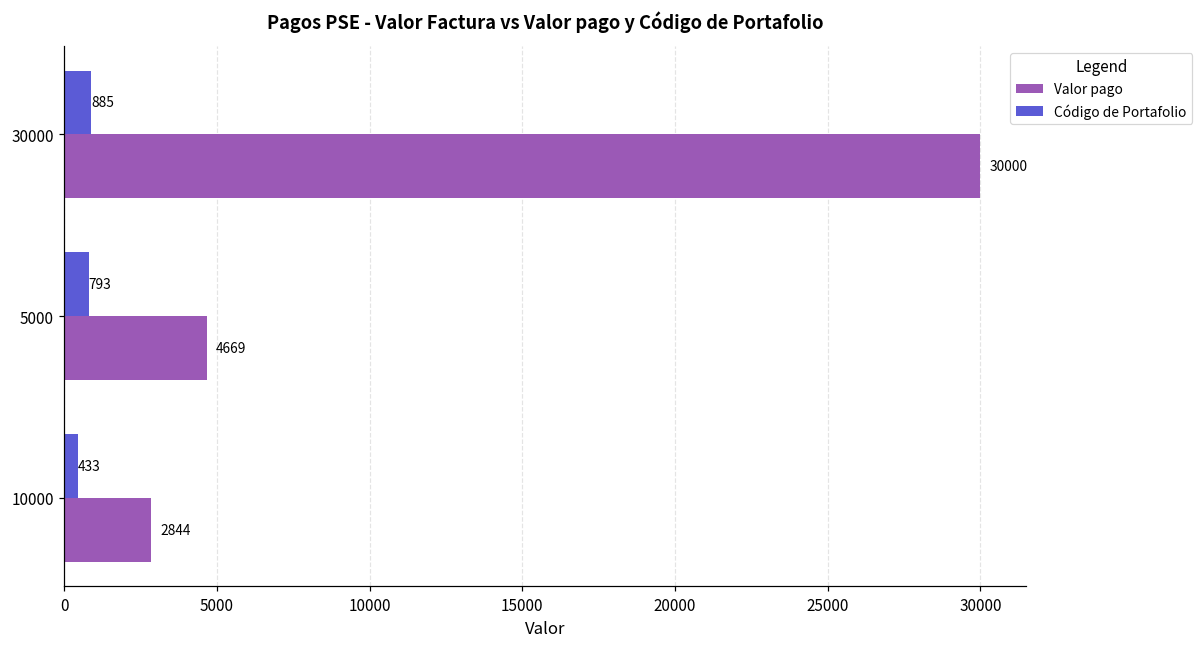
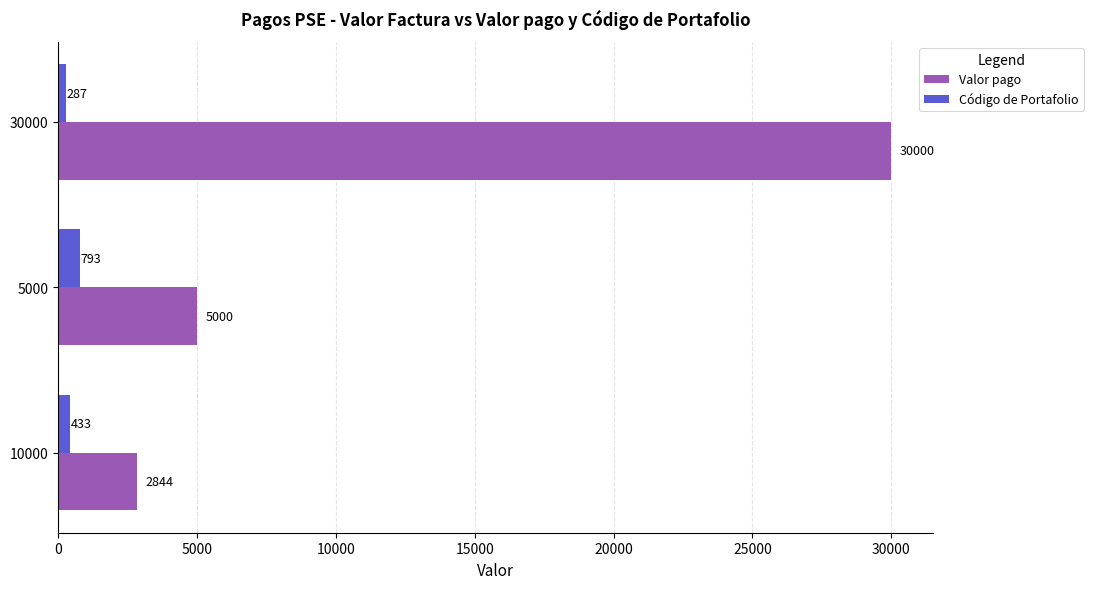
  {
    "Valor pago": {
      "30000": 30000,
-     "5000": 4669,
+     "5000": 5000,
      "10000": 2844
    },
    "Código de Portafolio": {
-     "30000": 885,
+     "30000": 287,
      "5000": 793,
      "10000": 433
    }
  }
